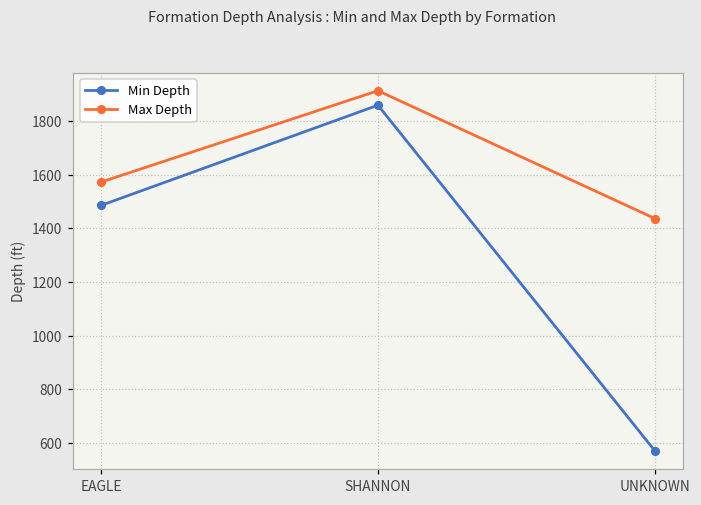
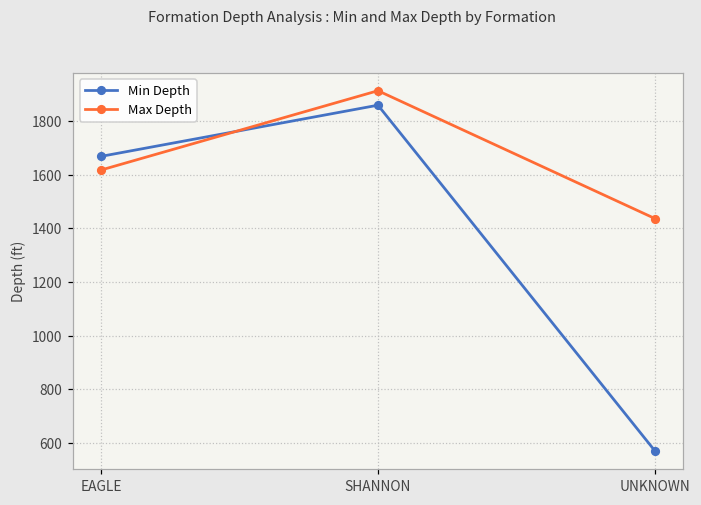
  {
    "Min Depth": {
-     "EAGLE": 1490,
+     "EAGLE": 1670,
      "SHANNON": 1860,
      "UNKNOWN": 570
    },
    "Max Depth": {
-     "EAGLE": 1570,
+     "EAGLE": 1620,
      "SHANNON": 1910,
      "UNKNOWN": 1440
    }
  }
